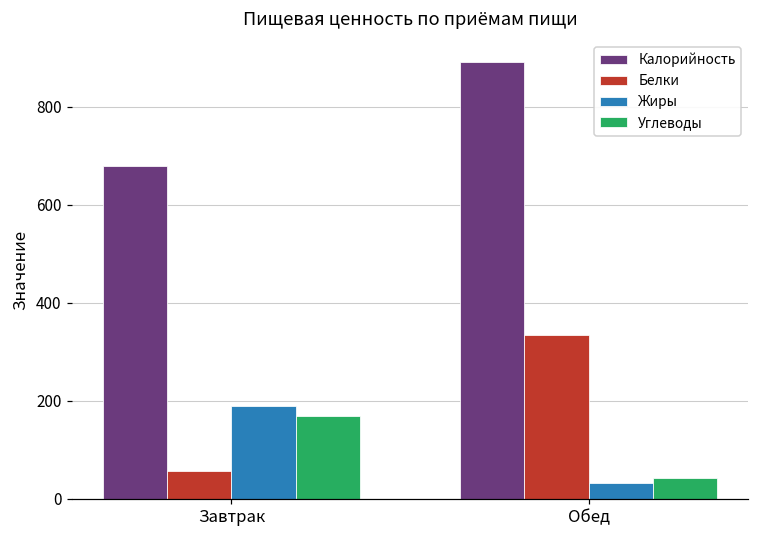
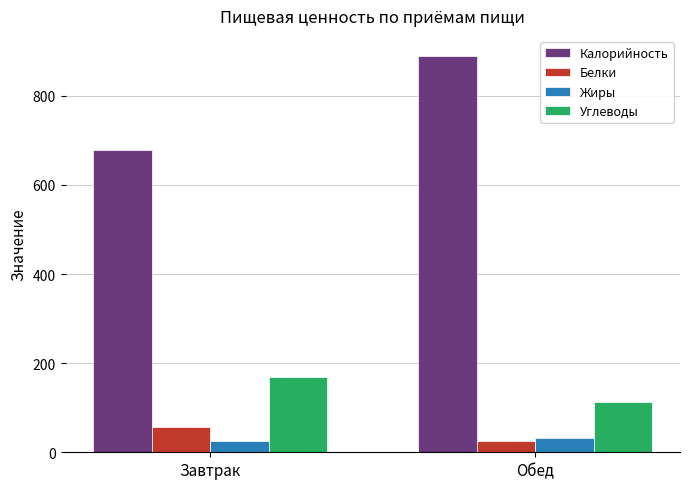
  {
    "Калорийность": {
      "Завтрак": 680,
      "Обед": 890
    },
    "Белки": {
      "Завтрак": 60,
-     "Обед": 330
+     "Обед": 30
    },
    "Жиры": {
-     "Завтрак": 190,
+     "Завтрак": 30,
      "Обед": 30
    },
    "Углеводы": {
      "Завтрак": 170,
-     "Обед": 40
+     "Обед": 110
    }
  }
